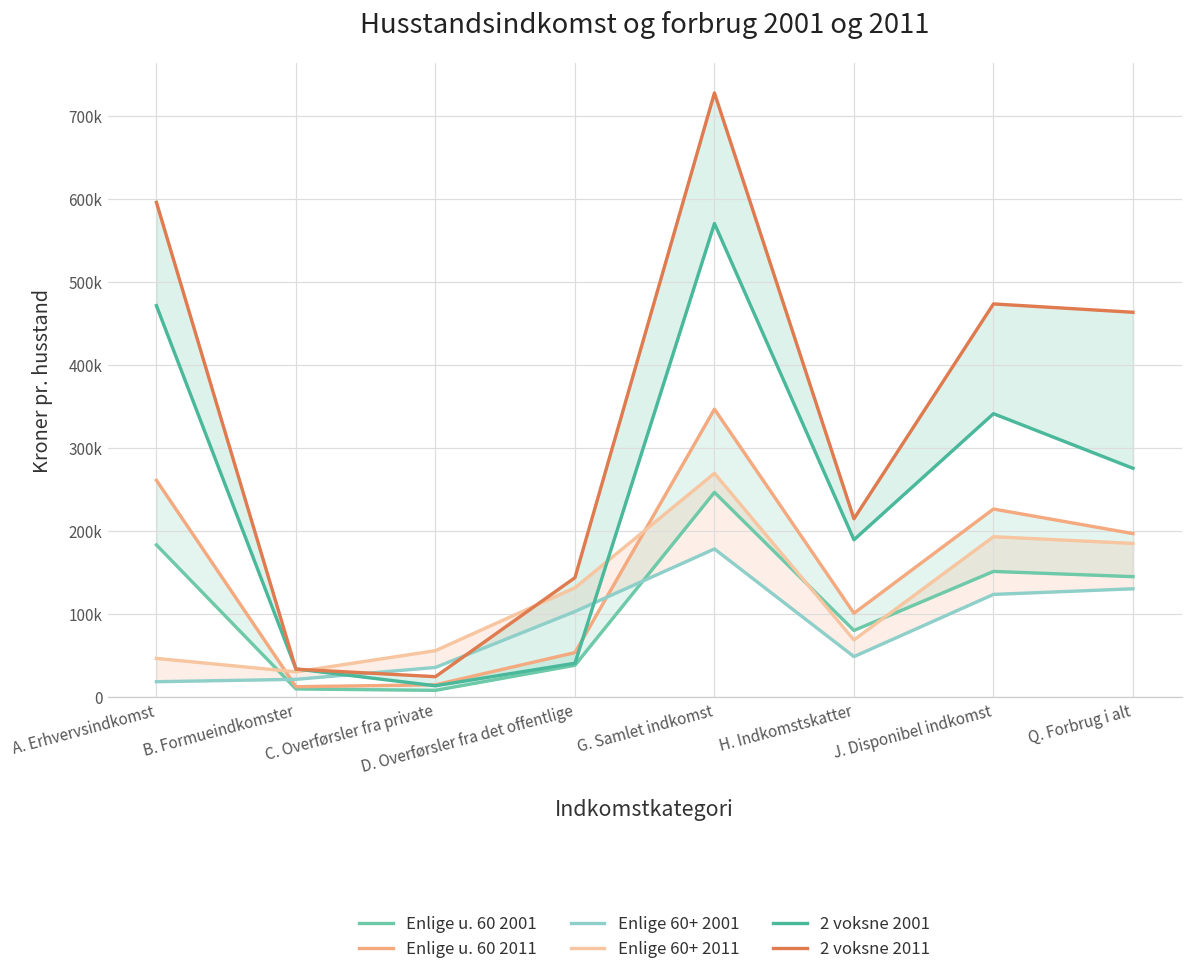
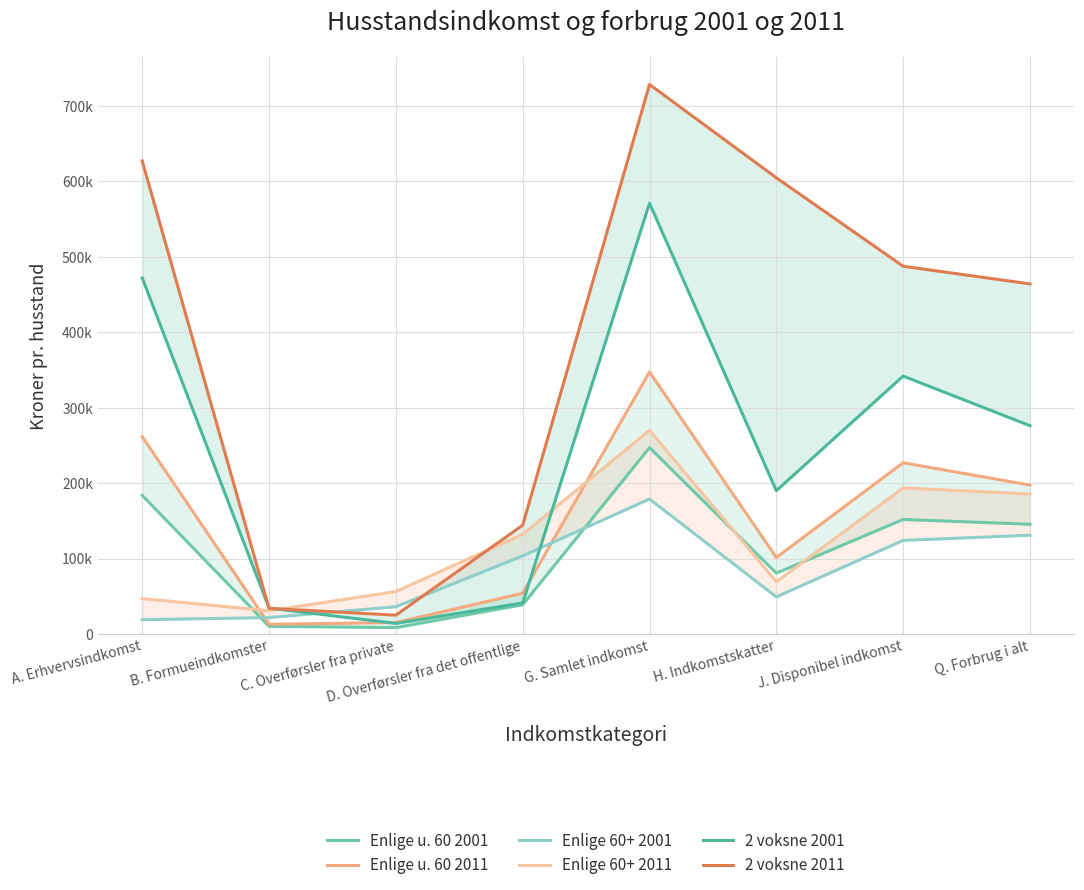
  {
    "2 voksne 2011": {
-     "A. Erhvervsindkomst": 600000,
+     "A. Erhvervsindkomst": 630000,
      "C. Overførsler fra private": 20000,
      "D. Overførsler fra det offentlige": 140000,
      "G. Samlet indkomst": 730000,
-     "H. Indkomstskatter": 220000,
-     "J. Disponibel indkomst": 470000,
+     "H. Indkomstskatter": 600000,
+     "J. Disponibel indkomst": 490000,
      "Q. Forbrug i alt": 460000
    }
  }
